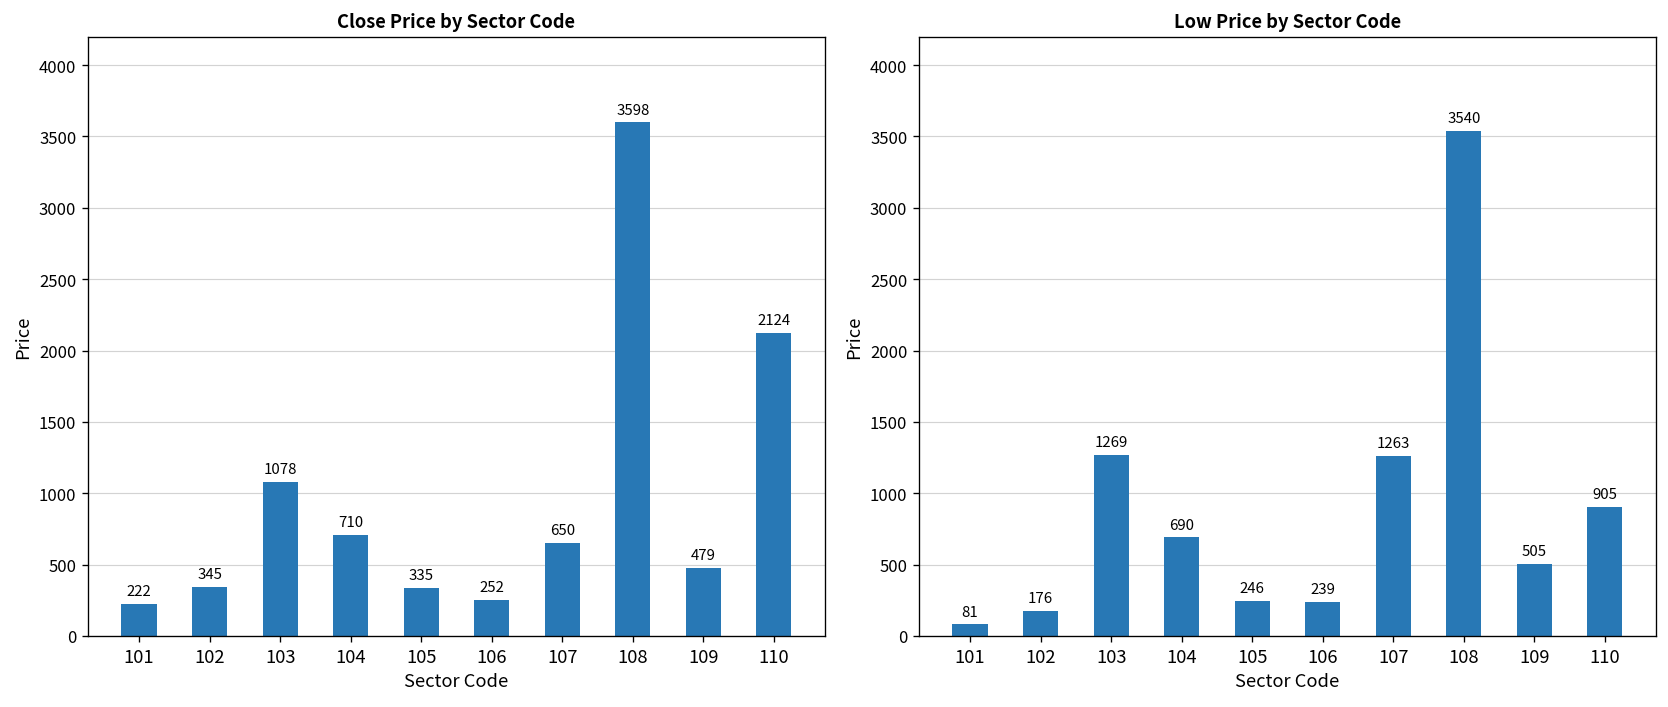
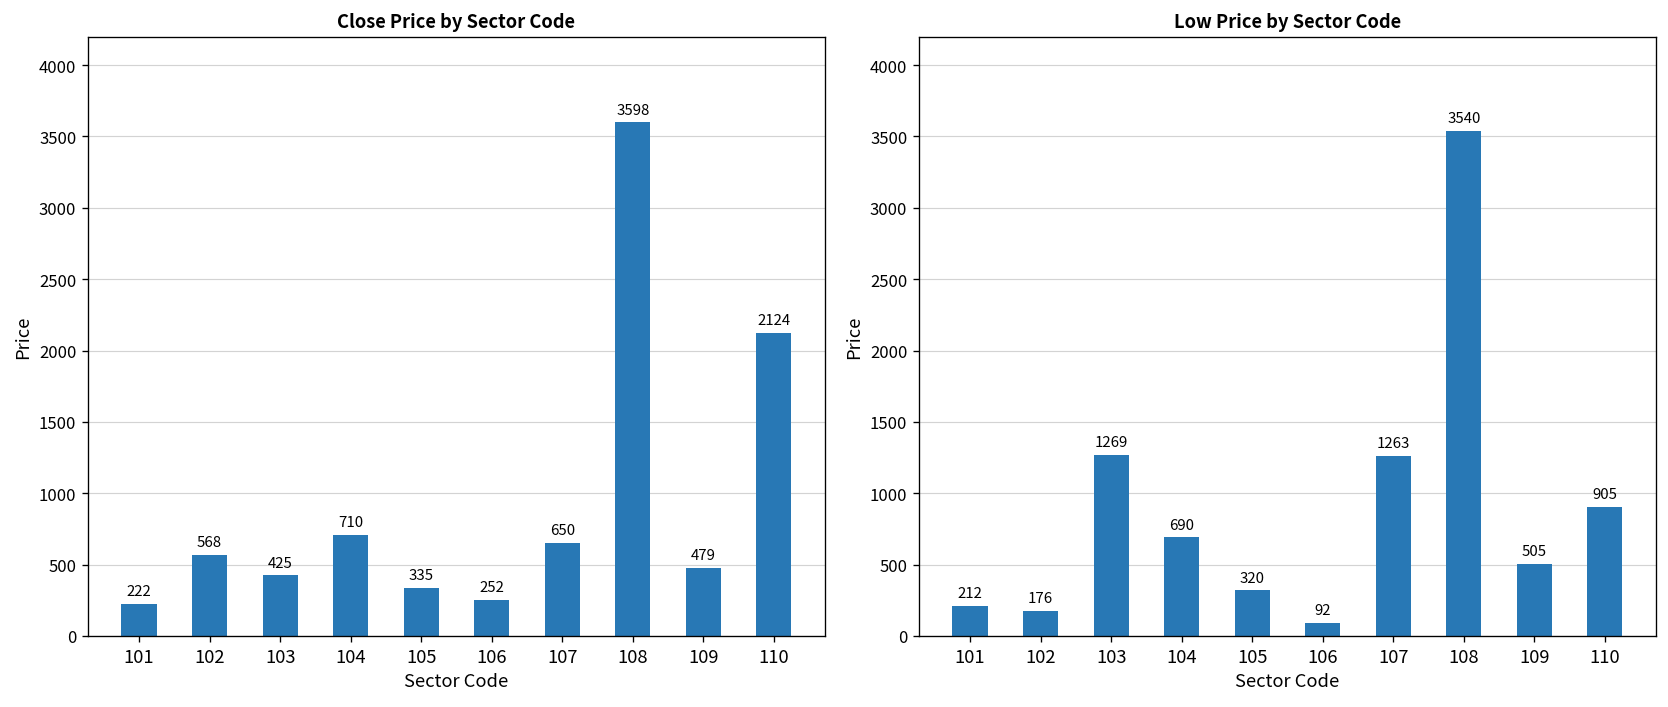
  {
    "Close Price by Sector Code": {
      "101": 222,
-     "102": 345,
-     "103": 1078,
+     "102": 568,
+     "103": 425,
      "104": 710,
      "105": 335,
      "106": 252,
      "107": 650,
      "108": 3598,
      "109": 479,
      "110": 2124
    },
    "Low Price by Sector Code": {
-     "101": 81,
+     "101": 212,
      "102": 176,
      "103": 1269,
      "104": 690,
-     "105": 246,
-     "106": 239,
+     "105": 320,
+     "106": 92,
      "107": 1263,
      "108": 3540,
      "109": 505,
      "110": 905
    }
  }
